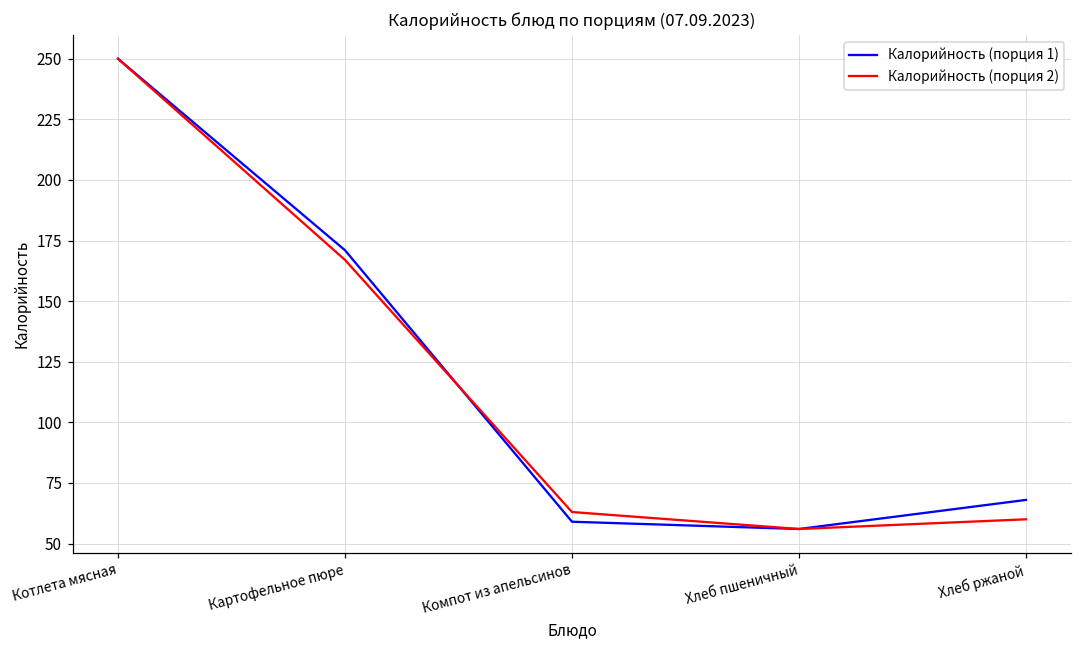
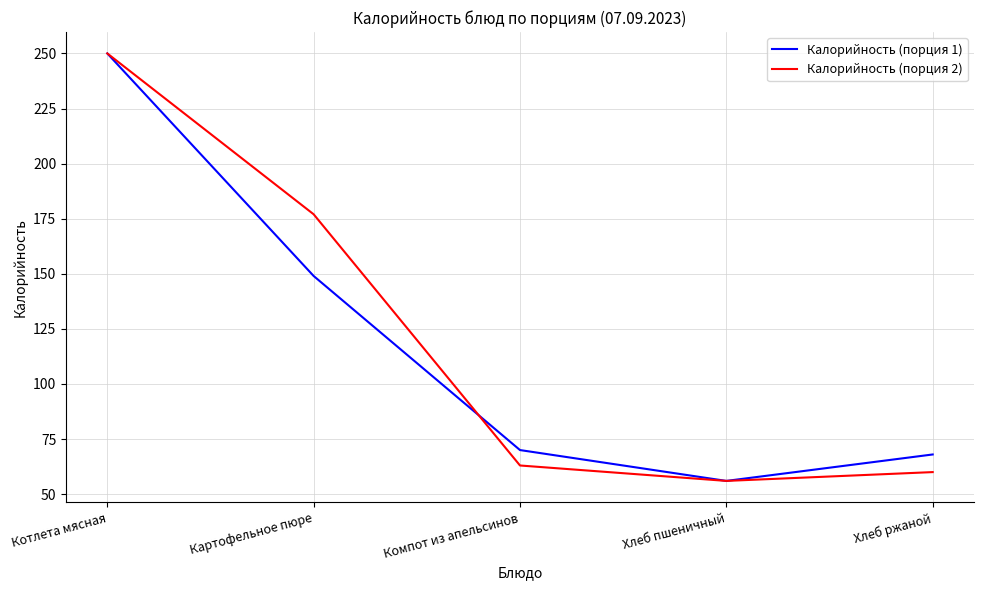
  {
    "Калорийность (порция 1)": {
-     "Картофельное пюре": 171,
-     "Компот из апельсинов": 59,
+     "Картофельное пюре": 149,
+     "Компот из апельсинов": 70,
      "Хлеб ржаной": 68
    },
    "Калорийность (порция 2)": {
-     "Картофельное пюре": 167,
+     "Картофельное пюре": 177,
      "Компот из апельсинов": 63,
      "Хлеб ржаной": 60
    }
  }
